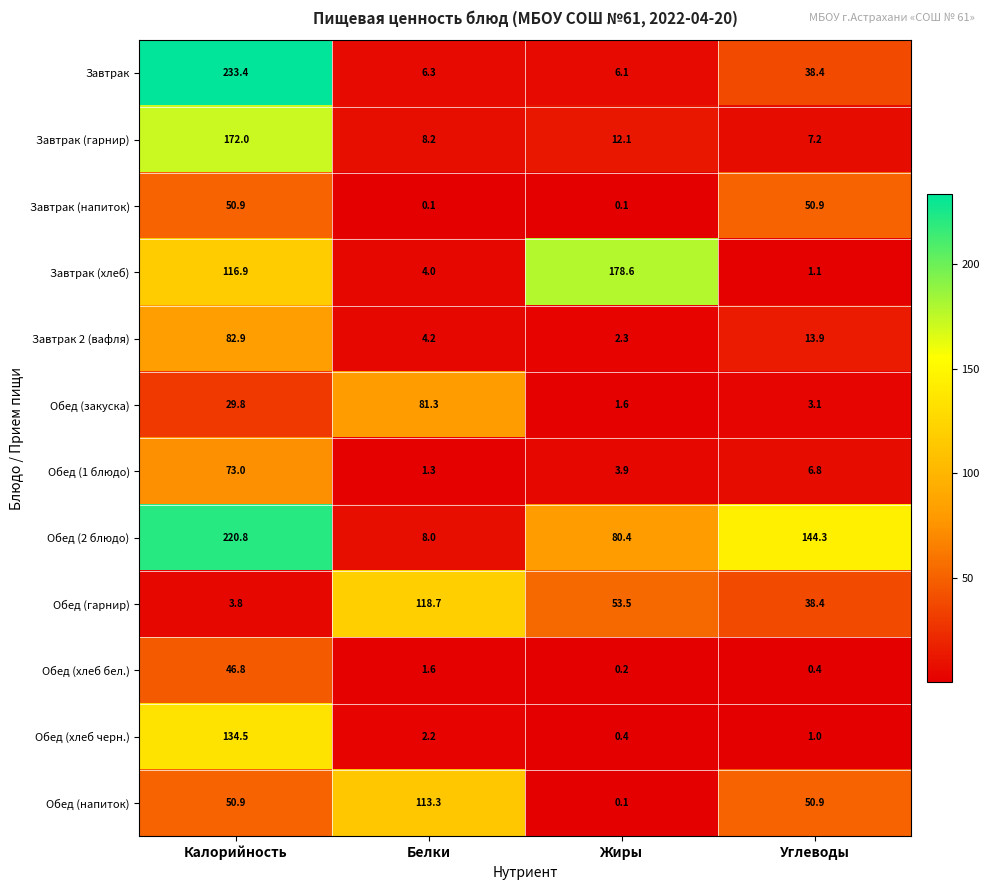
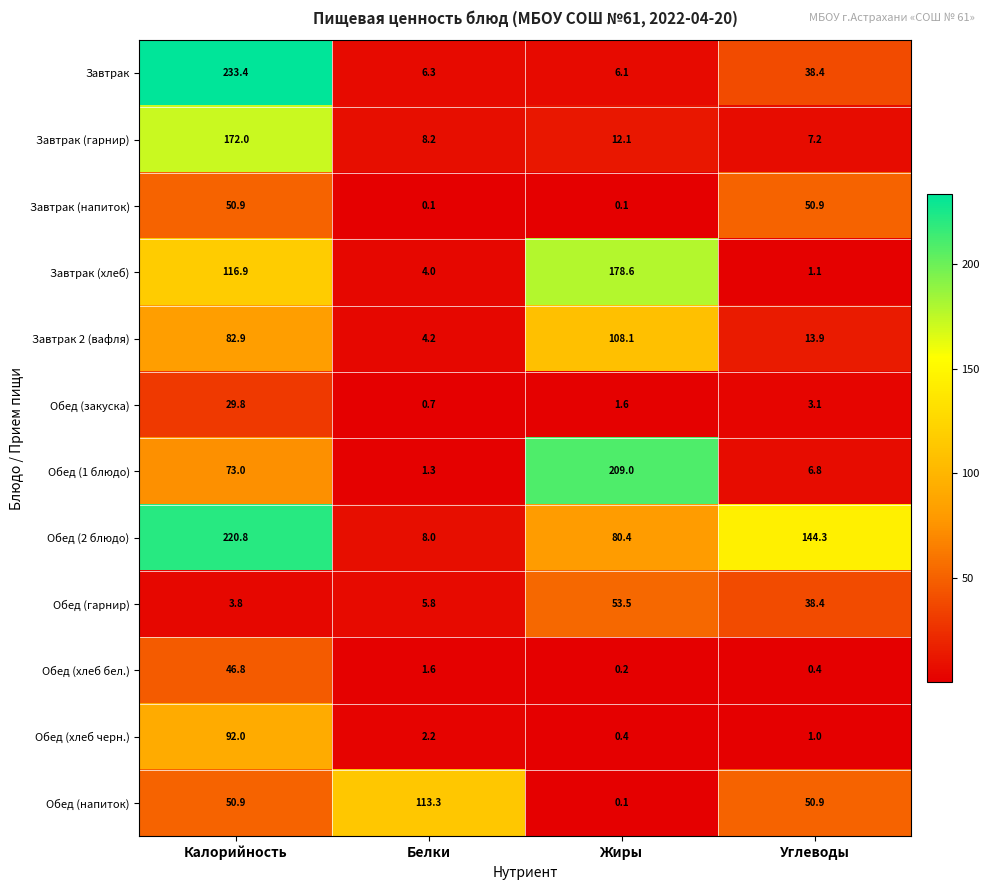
  {
    "Завтрак": {
      "Калорийность": 233.4,
      "Белки": 6.3,
      "Жиры": 6.1,
      "Углеводы": 38.4
    },
    "Завтрак (гарнир)": {
      "Калорийность": 172.0,
      "Белки": 8.2,
      "Жиры": 12.1,
      "Углеводы": 7.2
    },
    "Завтрак (напиток)": {
      "Калорийность": 50.9,
      "Белки": 0.1,
      "Жиры": 0.1,
      "Углеводы": 50.9
    },
    "Завтрак (хлеб)": {
      "Калорийность": 116.9,
      "Белки": 4.0,
      "Жиры": 178.6,
      "Углеводы": 1.1
    },
    "Завтрак 2 (вафля)": {
      "Калорийность": 82.9,
      "Белки": 4.2,
-     "Жиры": 2.3,
+     "Жиры": 108.1,
      "Углеводы": 13.9
    },
    "Обед (закуска)": {
      "Калорийность": 29.8,
-     "Белки": 81.3,
+     "Белки": 0.7,
      "Жиры": 1.6,
      "Углеводы": 3.1
    },
    "Обед (1 блюдо)": {
      "Калорийность": 73.0,
      "Белки": 1.3,
-     "Жиры": 3.9,
+     "Жиры": 209.0,
      "Углеводы": 6.8
    },
    "Обед (2 блюдо)": {
      "Калорийность": 220.8,
      "Белки": 8.0,
      "Жиры": 80.4,
      "Углеводы": 144.3
    },
    "Обед (гарнир)": {
      "Калорийность": 3.8,
-     "Белки": 118.7,
+     "Белки": 5.8,
      "Жиры": 53.5,
      "Углеводы": 38.4
    },
    "Обед (хлеб бел.)": {
      "Калорийность": 46.8,
      "Белки": 1.6,
      "Жиры": 0.2,
      "Углеводы": 0.4
    },
    "Обед (хлеб черн.)": {
-     "Калорийность": 134.5,
+     "Калорийность": 92.0,
      "Белки": 2.2,
      "Жиры": 0.4,
      "Углеводы": 1.0
    },
    "Обед (напиток)": {
      "Калорийность": 50.9,
      "Белки": 113.3,
      "Жиры": 0.1,
      "Углеводы": 50.9
    }
  }
